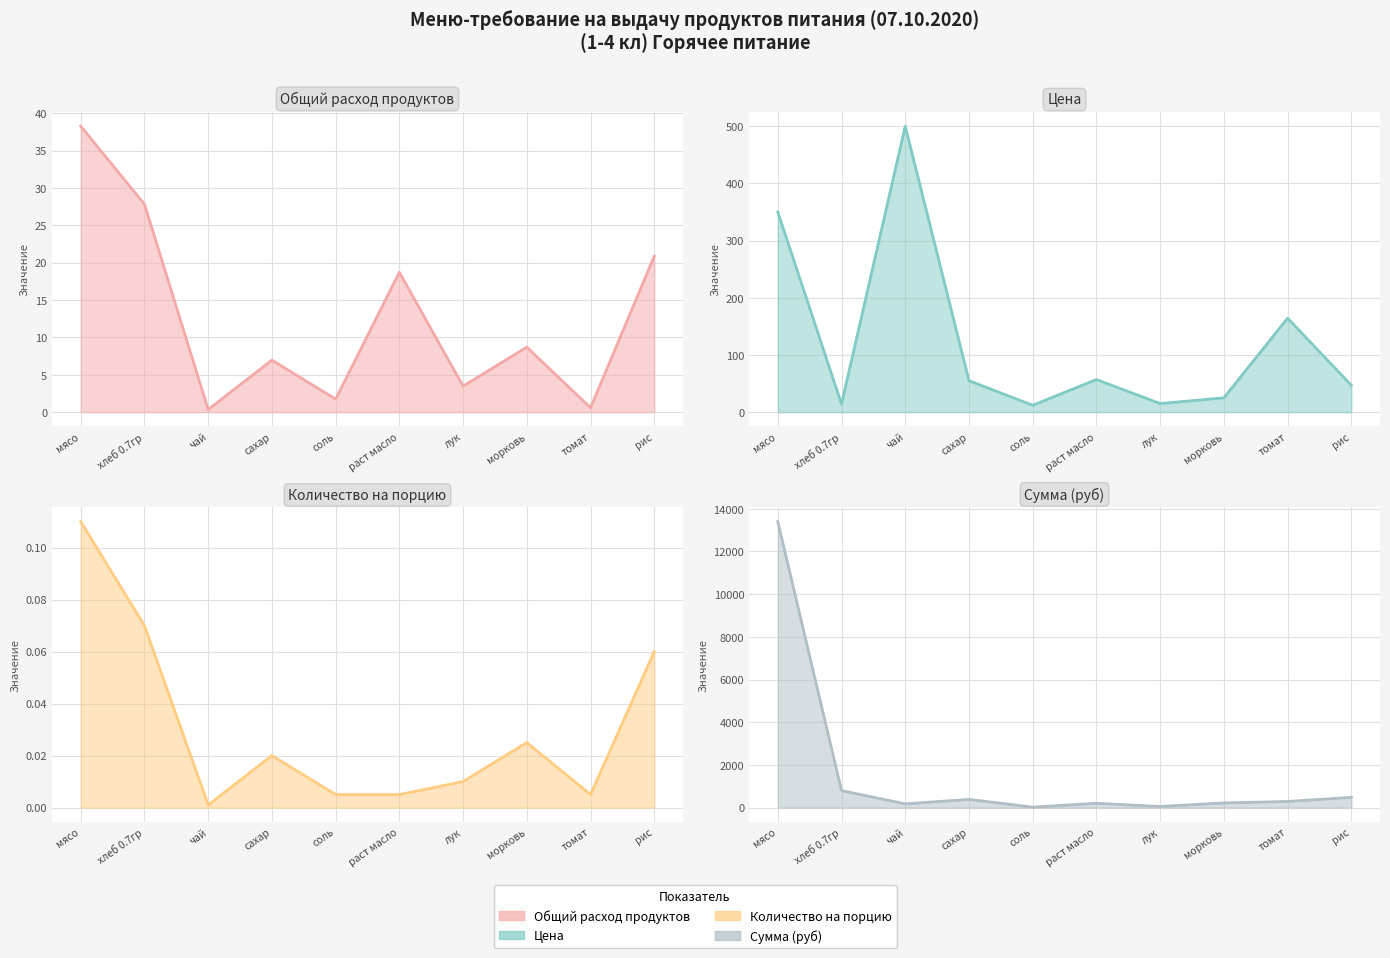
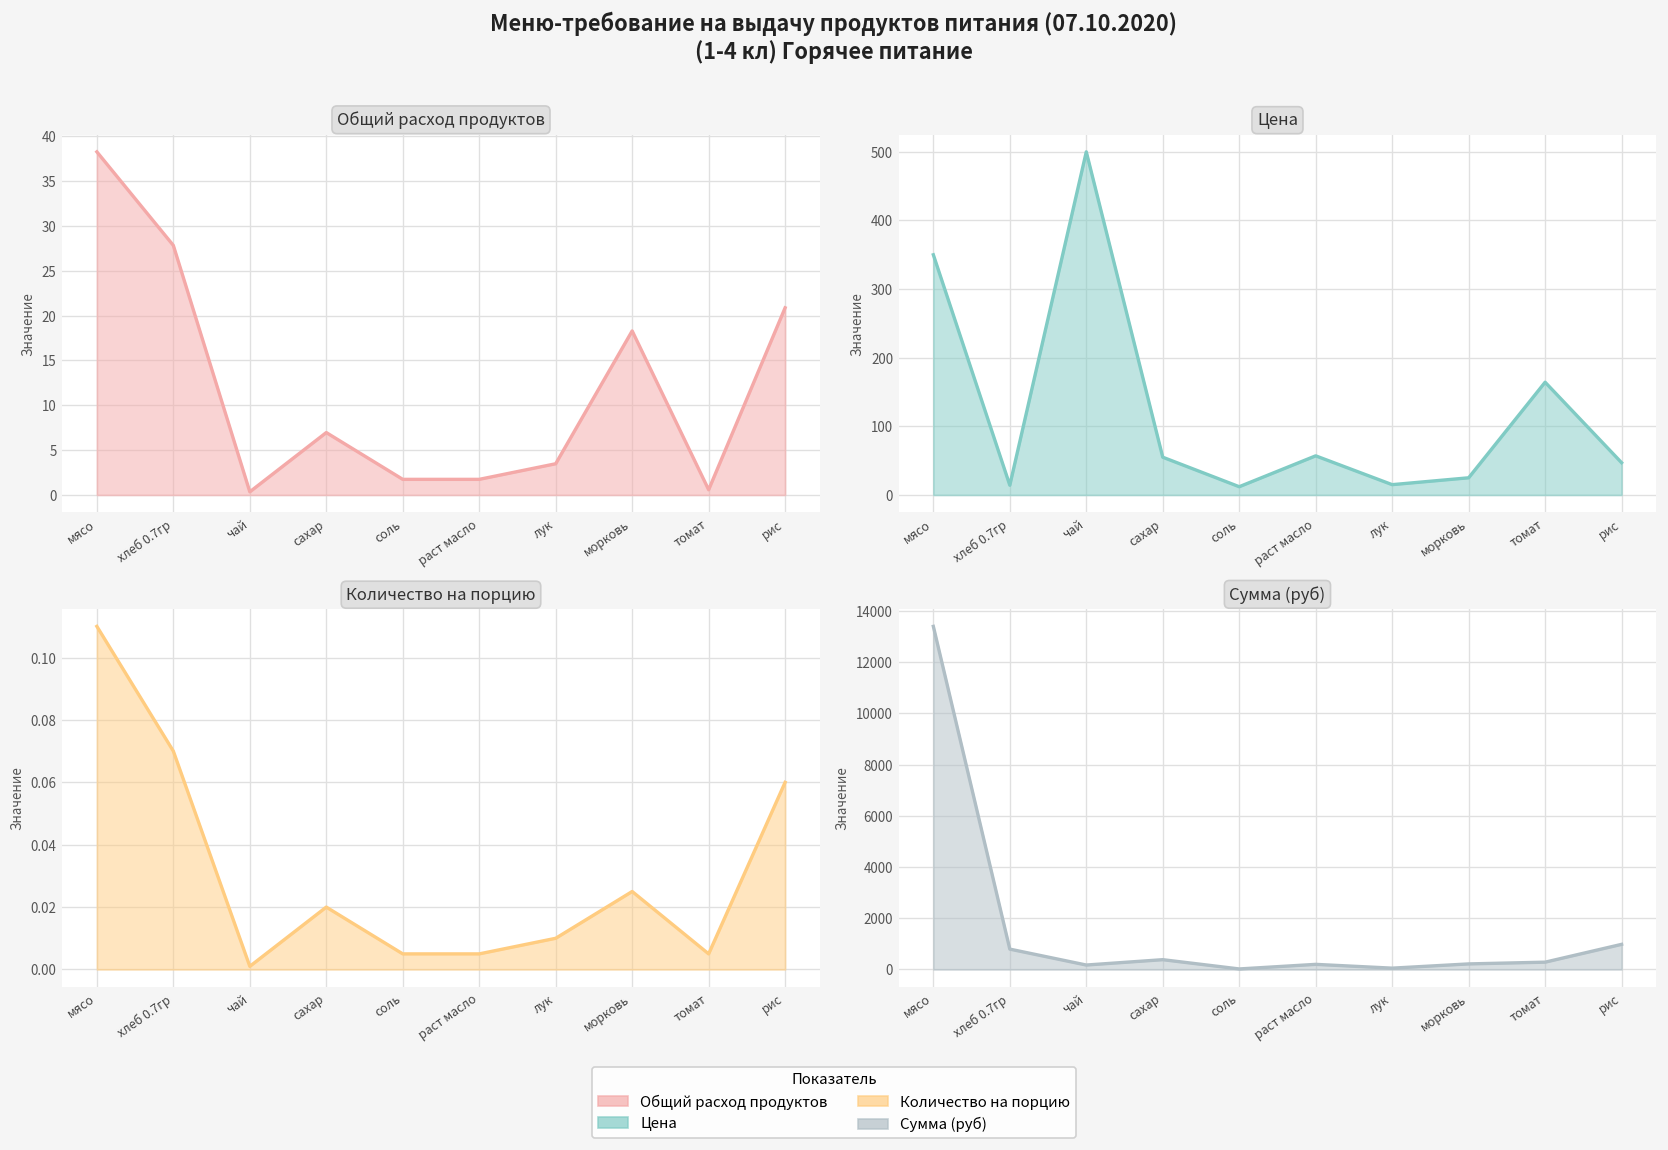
  {
    "Общий расход продуктов": {
      "мясо": 38,
      "хлеб 0.7гр": 28,
      "чай": 0,
      "сахар": 7,
      "соль": 2,
-     "раст масло": 19,
+     "раст масло": 2,
      "лук": 3,
-     "морковь": 9,
+     "морковь": 18,
      "томат": 1,
      "рис": 21
    },
    "Цена": {
      "мясо": 350,
      "хлеб 0.7гр": 10,
      "чай": 500,
      "сахар": 60,
      "соль": 10,
      "раст масло": 60,
      "лук": 20,
      "морковь": 30,
      "томат": 160,
      "рис": 50
    },
    "Количество на порцию": {
      "мясо": 0.110,
      "хлеб 0.7гр": 0.070,
      "чай": 0.001,
      "сахар": 0.020,
      "соль": 0.005,
      "раст масло": 0.005,
      "лук": 0.010,
      "морковь": 0.025,
      "томат": 0.005,
      "рис": 0.060
    },
    "Сумма (руб)": {
      "мясо": 13400,
      "хлеб 0.7гр": 800,
      "чай": 200,
      "сахар": 400,
      "соль": 0,
      "раст масло": 200,
      "лук": 100,
      "морковь": 200,
      "томат": 300,
-     "рис": 500
+     "рис": 1000
    }
  }
